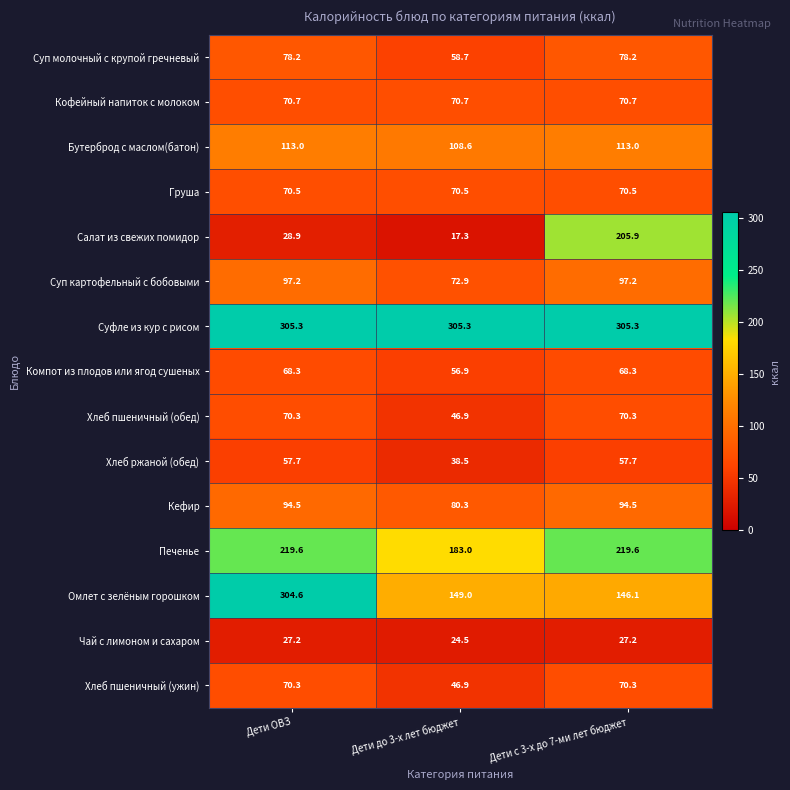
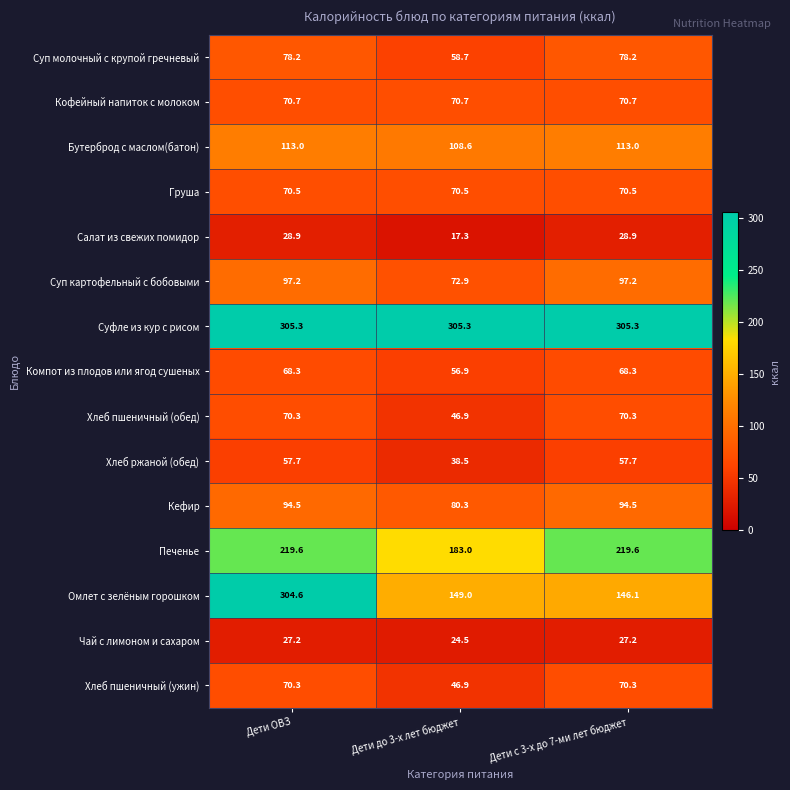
  {
    "Суп молочный с крупой гречневый": {
      "Дети ОВЗ": 78.2,
      "Дети до 3-х лет бюджет": 58.7,
      "Дети с 3-х до 7-ми лет бюджет": 78.2
    },
    "Кофейный напиток с молоком": {
      "Дети ОВЗ": 70.7,
      "Дети до 3-х лет бюджет": 70.7,
      "Дети с 3-х до 7-ми лет бюджет": 70.7
    },
    "Бутерброд с маслом(батон)": {
      "Дети ОВЗ": 113.0,
      "Дети до 3-х лет бюджет": 108.6,
      "Дети с 3-х до 7-ми лет бюджет": 113.0
    },
    "Груша": {
      "Дети ОВЗ": 70.5,
      "Дети до 3-х лет бюджет": 70.5,
      "Дети с 3-х до 7-ми лет бюджет": 70.5
    },
    "Салат из свежих помидор": {
      "Дети ОВЗ": 28.9,
      "Дети до 3-х лет бюджет": 17.3,
-     "Дети с 3-х до 7-ми лет бюджет": 205.9
+     "Дети с 3-х до 7-ми лет бюджет": 28.9
    },
    "Суп картофельный с бобовыми": {
      "Дети ОВЗ": 97.2,
      "Дети до 3-х лет бюджет": 72.9,
      "Дети с 3-х до 7-ми лет бюджет": 97.2
    },
    "Суфле из кур с рисом": {
      "Дети ОВЗ": 305.3,
      "Дети до 3-х лет бюджет": 305.3,
      "Дети с 3-х до 7-ми лет бюджет": 305.3
    },
    "Компот из плодов или ягод сушеных": {
      "Дети ОВЗ": 68.3,
      "Дети до 3-х лет бюджет": 56.9,
      "Дети с 3-х до 7-ми лет бюджет": 68.3
    },
    "Хлеб пшеничный (обед)": {
      "Дети ОВЗ": 70.3,
      "Дети до 3-х лет бюджет": 46.9,
      "Дети с 3-х до 7-ми лет бюджет": 70.3
    },
    "Хлеб ржаной (обед)": {
      "Дети ОВЗ": 57.7,
      "Дети до 3-х лет бюджет": 38.5,
      "Дети с 3-х до 7-ми лет бюджет": 57.7
    },
    "Кефир": {
      "Дети ОВЗ": 94.5,
      "Дети до 3-х лет бюджет": 80.3,
      "Дети с 3-х до 7-ми лет бюджет": 94.5
    },
    "Печенье": {
      "Дети ОВЗ": 219.6,
      "Дети до 3-х лет бюджет": 183.0,
      "Дети с 3-х до 7-ми лет бюджет": 219.6
    },
    "Омлет с зелёным горошком": {
      "Дети ОВЗ": 304.6,
      "Дети до 3-х лет бюджет": 149.0,
      "Дети с 3-х до 7-ми лет бюджет": 146.1
    },
    "Чай с лимоном и сахаром": {
      "Дети ОВЗ": 27.2,
      "Дети до 3-х лет бюджет": 24.5,
      "Дети с 3-х до 7-ми лет бюджет": 27.2
    },
    "Хлеб пшеничный (ужин)": {
      "Дети ОВЗ": 70.3,
      "Дети до 3-х лет бюджет": 46.9,
      "Дети с 3-х до 7-ми лет бюджет": 70.3
    }
  }
